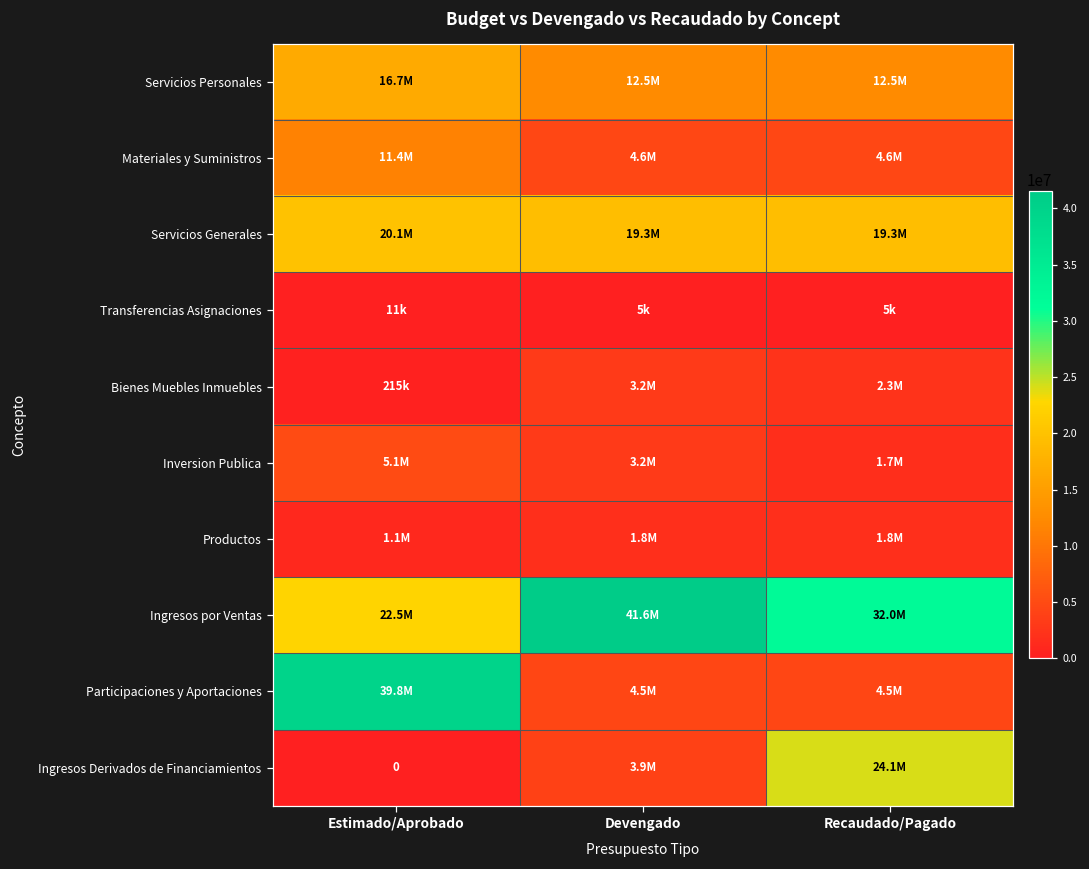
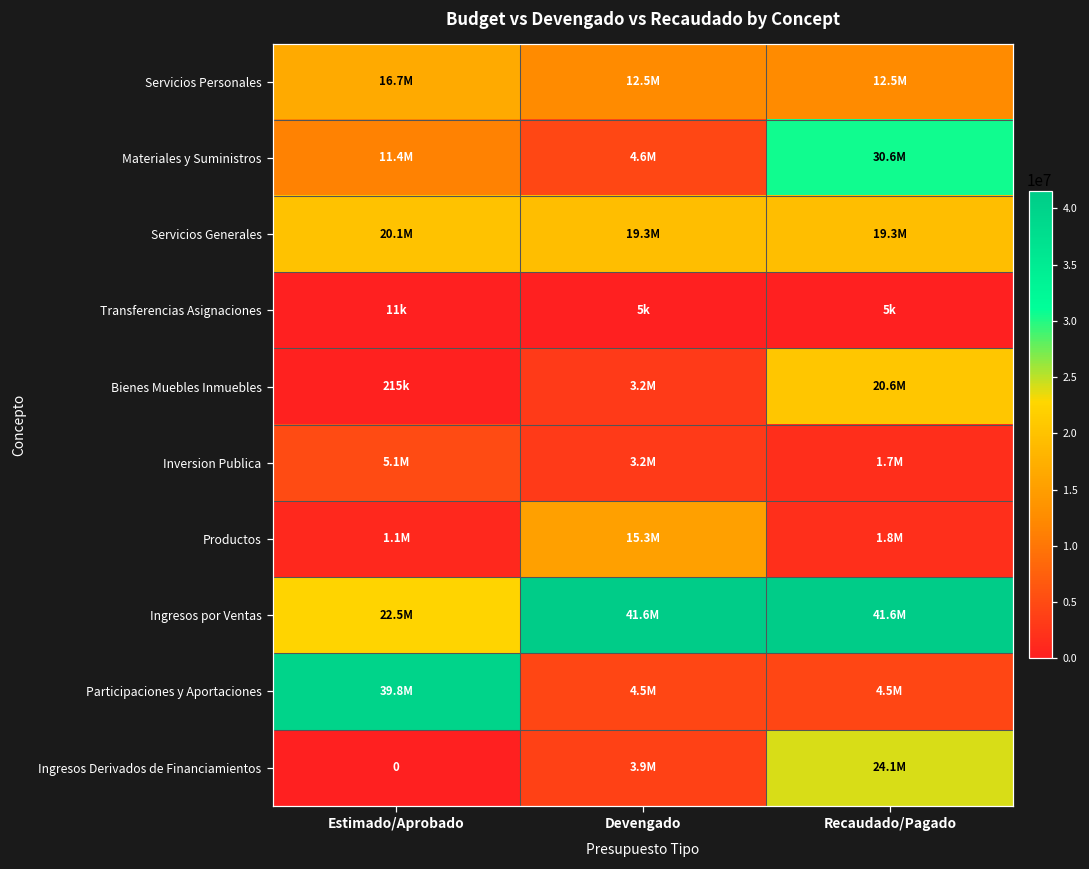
  {
    "Servicios Personales": {
      "Estimado/Aprobado": "16.7M",
      "Devengado": "12.5M",
      "Recaudado/Pagado": "12.5M"
    },
    "Materiales y Suministros": {
      "Estimado/Aprobado": "11.4M",
      "Devengado": "4.6M",
-     "Recaudado/Pagado": "4.6M"
+     "Recaudado/Pagado": "30.6M"
    },
    "Servicios Generales": {
      "Estimado/Aprobado": "20.1M",
      "Devengado": "19.3M",
      "Recaudado/Pagado": "19.3M"
    },
    "Transferencias Asignaciones": {
      "Estimado/Aprobado": "11k",
      "Devengado": "5k",
      "Recaudado/Pagado": "5k"
    },
    "Bienes Muebles Inmuebles": {
      "Estimado/Aprobado": "215k",
      "Devengado": "3.2M",
-     "Recaudado/Pagado": "2.3M"
+     "Recaudado/Pagado": "20.6M"
    },
    "Inversion Publica": {
      "Estimado/Aprobado": "5.1M",
      "Devengado": "3.2M",
      "Recaudado/Pagado": "1.7M"
    },
    "Productos": {
      "Estimado/Aprobado": "1.1M",
-     "Devengado": "1.8M",
+     "Devengado": "15.3M",
      "Recaudado/Pagado": "1.8M"
    },
    "Ingresos por Ventas": {
      "Estimado/Aprobado": "22.5M",
      "Devengado": "41.6M",
-     "Recaudado/Pagado": "32.0M"
+     "Recaudado/Pagado": "41.6M"
    },
    "Participaciones y Aportaciones": {
      "Estimado/Aprobado": "39.8M",
      "Devengado": "4.5M",
      "Recaudado/Pagado": "4.5M"
    },
    "Ingresos Derivados de Financiamientos": {
      "Estimado/Aprobado": "0",
      "Devengado": "3.9M",
      "Recaudado/Pagado": "24.1M"
    }
  }
